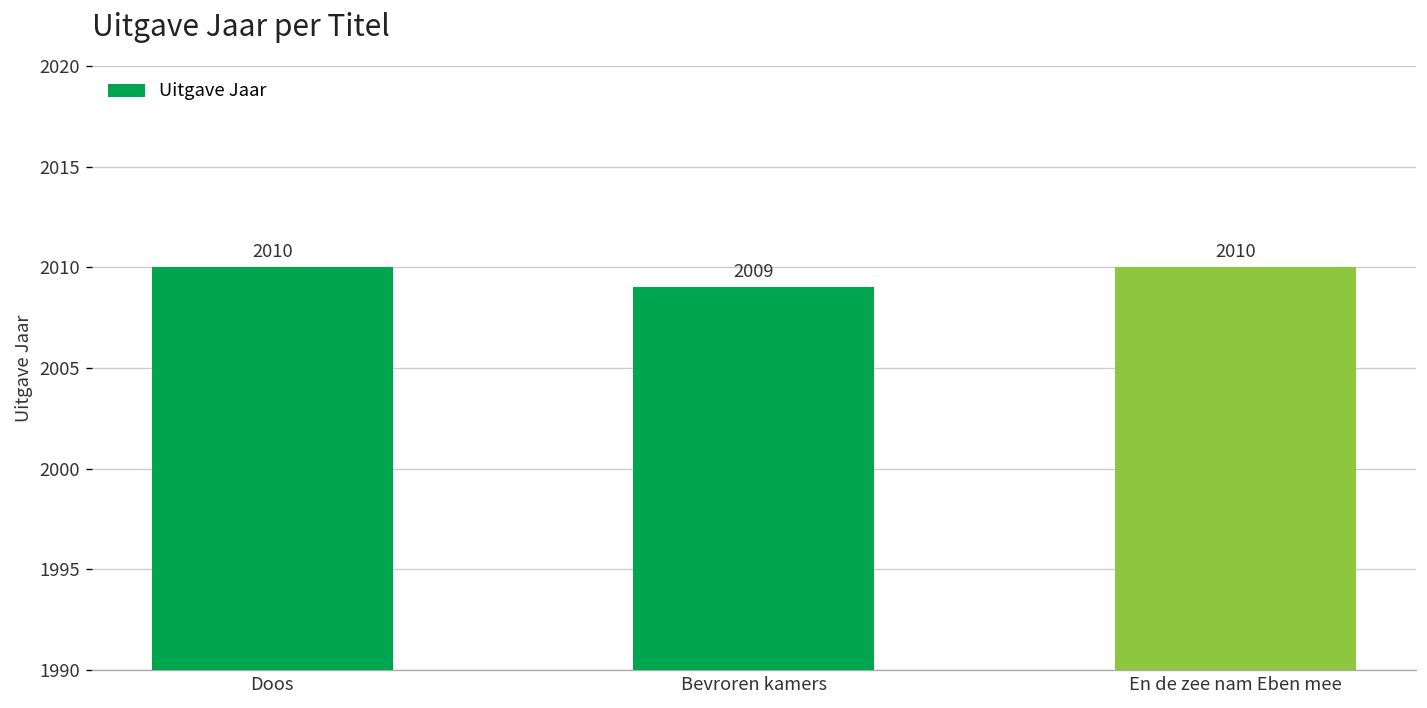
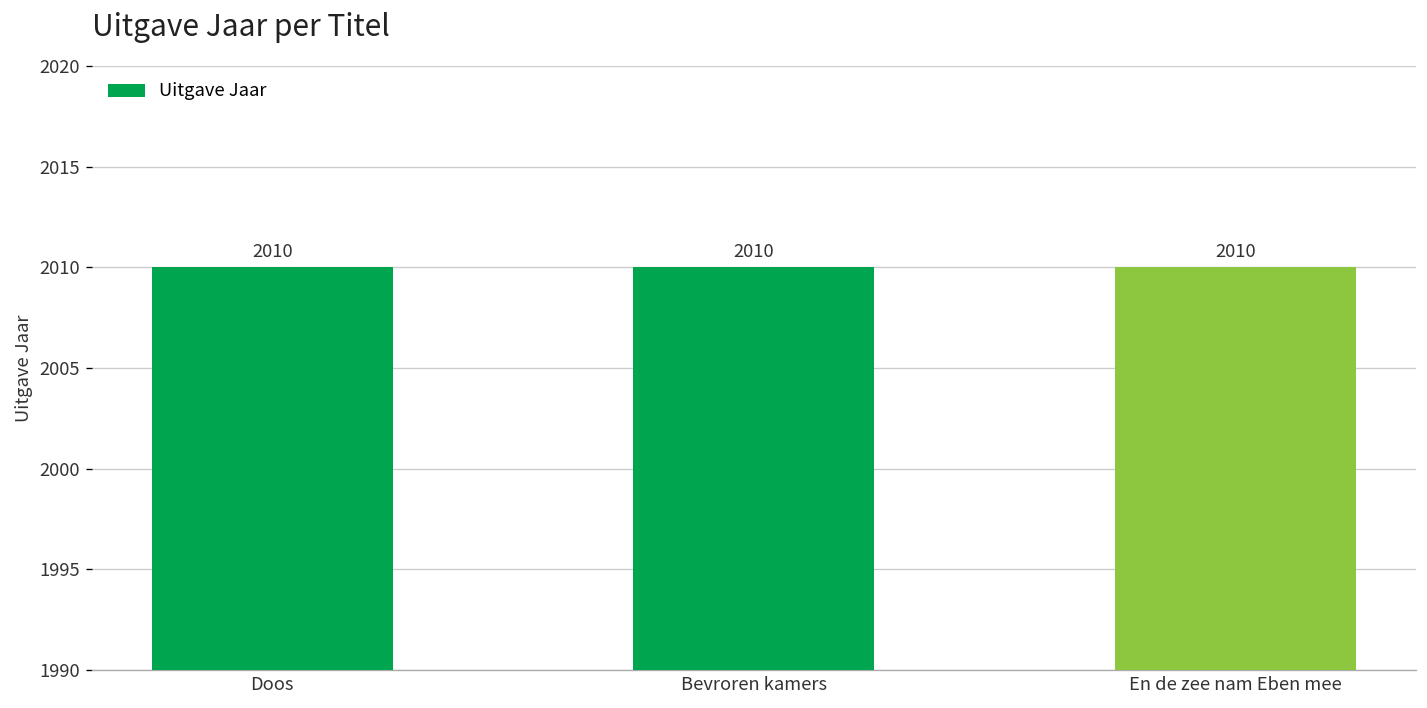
  {
    "Doos": 2010,
-   "Bevroren kamers": 2009,
+   "Bevroren kamers": 2010,
    "En de zee nam Eben mee": 2010
  }
